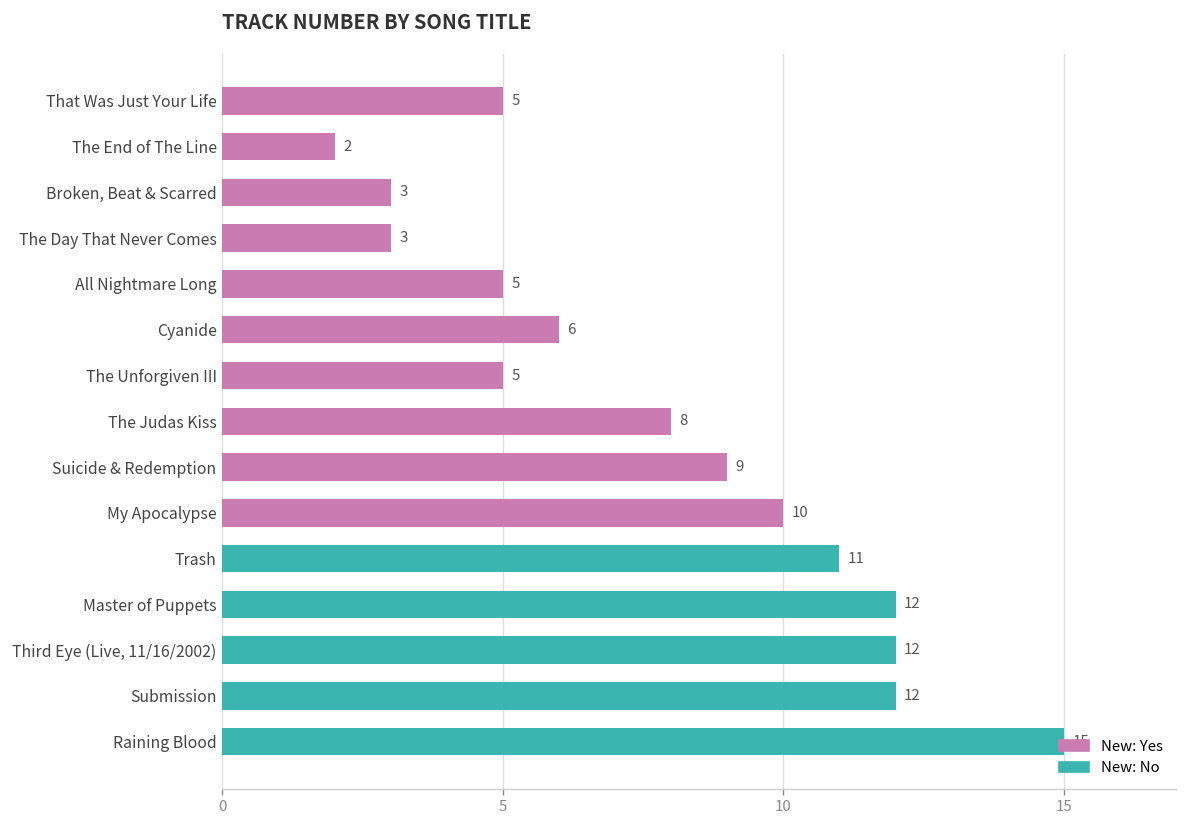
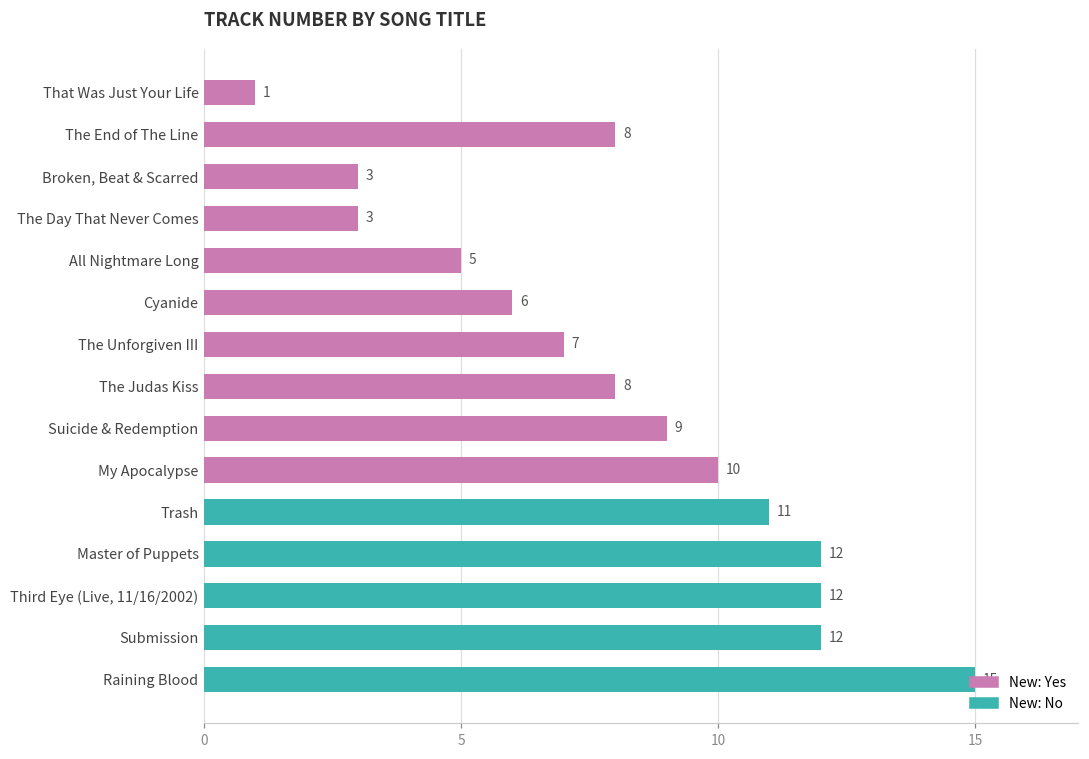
  {
-   "That Was Just Your Life": 5,
-   "The End of The Line": 2,
+   "That Was Just Your Life": 1,
+   "The End of The Line": 8,
    "Broken, Beat & Scarred": 3,
    "The Day That Never Comes": 3,
    "All Nightmare Long": 5,
    "Cyanide": 6,
-   "The Unforgiven III": 5,
+   "The Unforgiven III": 7,
    "The Judas Kiss": 8,
    "Suicide & Redemption": 9,
    "My Apocalypse": 10,
    "Trash": 11,
    "Master of Puppets": 12,
    "Third Eye (Live, 11/16/2002)": 12,
    "Submission": 12,
    "Raining Blood": 15
  }
